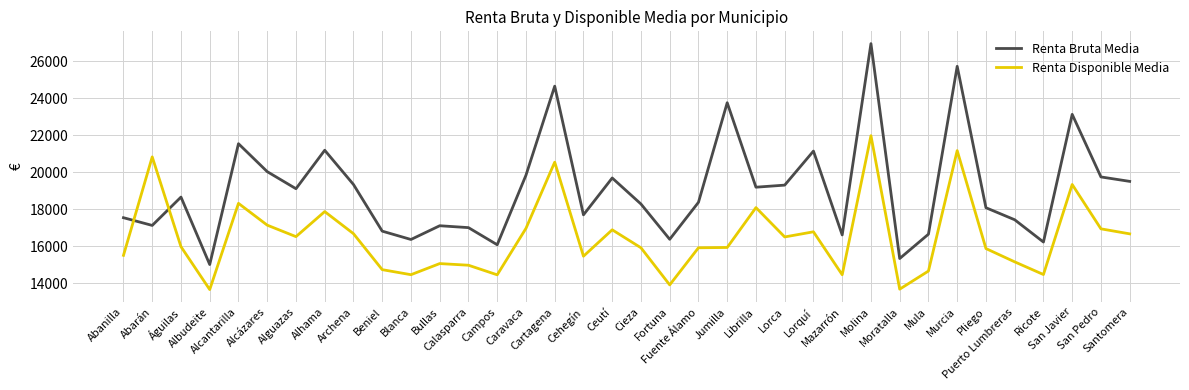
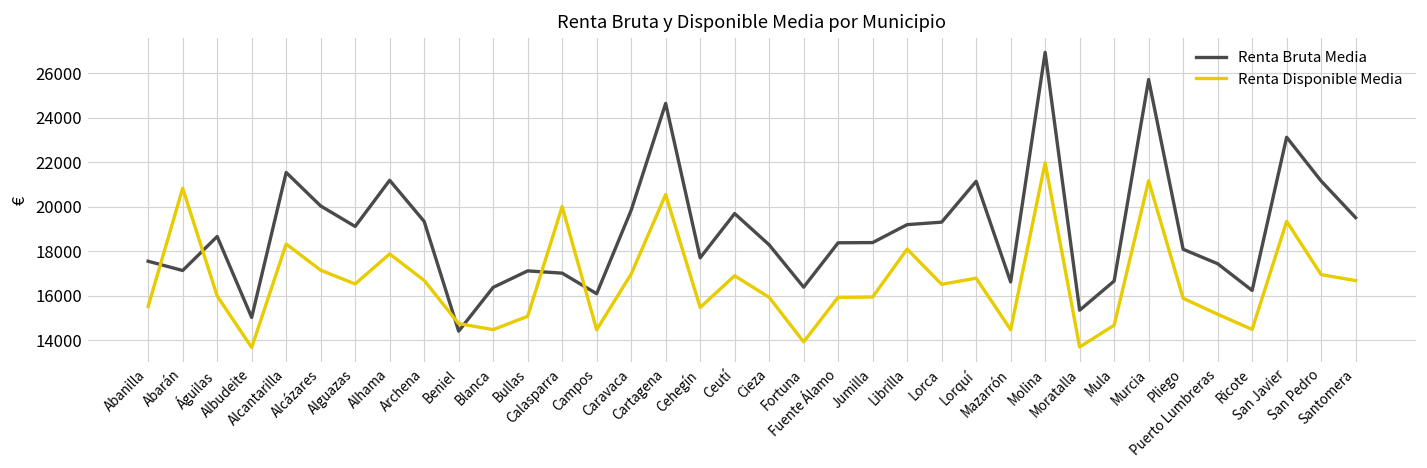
  {
    "Renta Bruta Media": {
      "Abanilla": 17600,
      "Abarán": 17100,
      "Águilas": 18700,
      "Albudeite": 15000,
      "Alcantarilla": 21500,
      "Alcázares": 20000,
      "Alguazas": 19100,
      "Alhama": 21200,
      "Archena": 19300,
-     "Beniel": 16800,
+     "Beniel": 14400,
      "Blanca": 16400,
      "Bullas": 17100,
      "Calasparra": 17000,
      "Campos": 16100,
      "Caravaca": 19800,
      "Cartagena": 24700,
      "Cehegín": 17700,
      "Ceutí": 19700,
      "Cieza": 18300,
      "Fortuna": 16400,
      "Fuente Álamo": 18400,
-     "Jumilla": 23800,
+     "Jumilla": 18400,
      "Librilla": 19200,
      "Lorca": 19300,
      "Lorquí": 21100,
      "Mazarrón": 16600,
      "Molina": 26900,
      "Moratalla": 15300,
      "Mula": 16700,
      "Murcia": 25700,
      "Pliego": 18100,
      "Puerto Lumbreras": 17400,
      "Ricote": 16200,
      "San Javier": 23100,
-     "San Pedro": 19800,
+     "San Pedro": 21200,
      "Santomera": 19500
    },
    "Renta Disponible Media": {
      "Abanilla": 15500,
      "Abarán": 20800,
      "Águilas": 16000,
      "Albudeite": 13700,
      "Alcantarilla": 18300,
      "Alcázares": 17100,
      "Alguazas": 16500,
      "Alhama": 17900,
      "Archena": 16700,
      "Beniel": 14700,
      "Blanca": 14500,
      "Bullas": 15100,
-     "Calasparra": 15000,
+     "Calasparra": 20000,
      "Campos": 14500,
      "Caravaca": 17000,
      "Cartagena": 20500,
      "Cehegín": 15500,
      "Ceutí": 16900,
      "Cieza": 15900,
      "Fortuna": 13900,
      "Fuente Álamo": 15900,
      "Jumilla": 15900,
      "Librilla": 18100,
      "Lorca": 16500,
      "Lorquí": 16800,
      "Mazarrón": 14500,
      "Molina": 22000,
      "Moratalla": 13700,
      "Mula": 14700,
      "Murcia": 21200,
      "Pliego": 15900,
      "Puerto Lumbreras": 15200,
      "Ricote": 14500,
      "San Javier": 19300,
      "San Pedro": 16900,
      "Santomera": 16700
    }
  }
